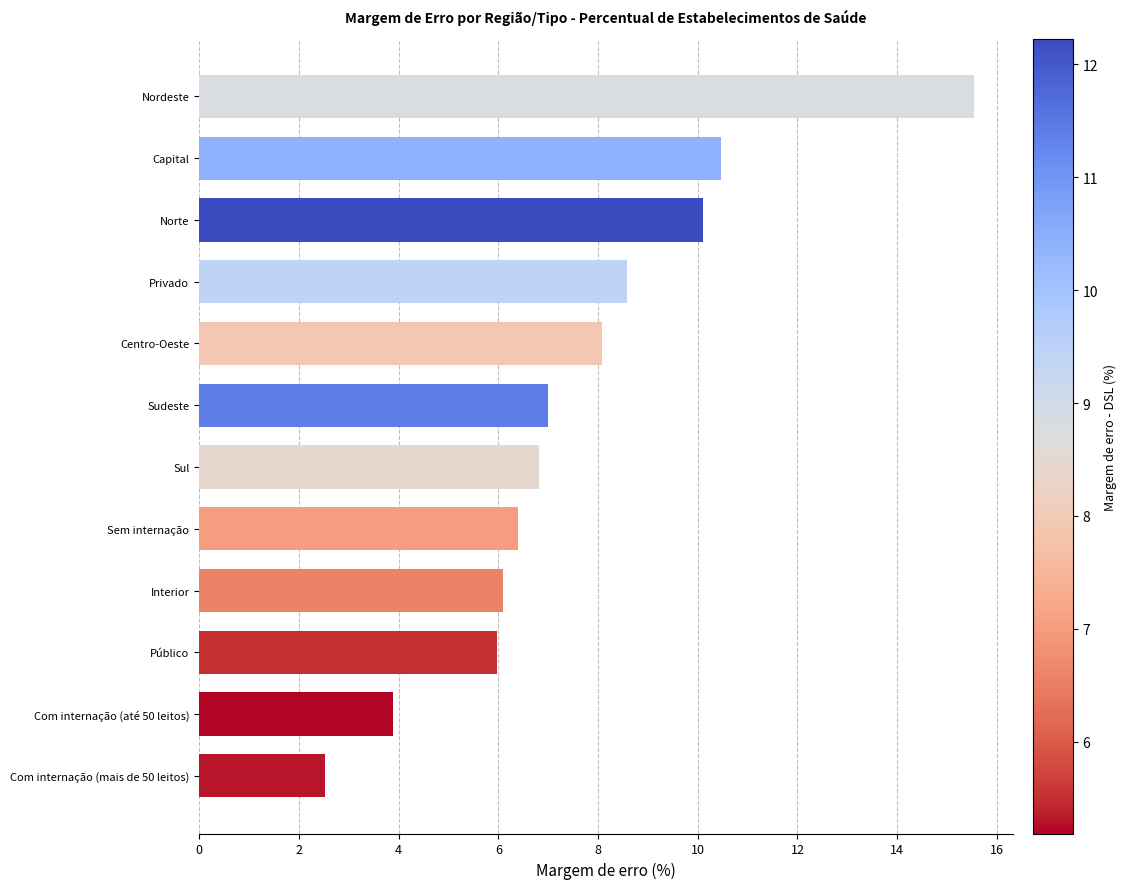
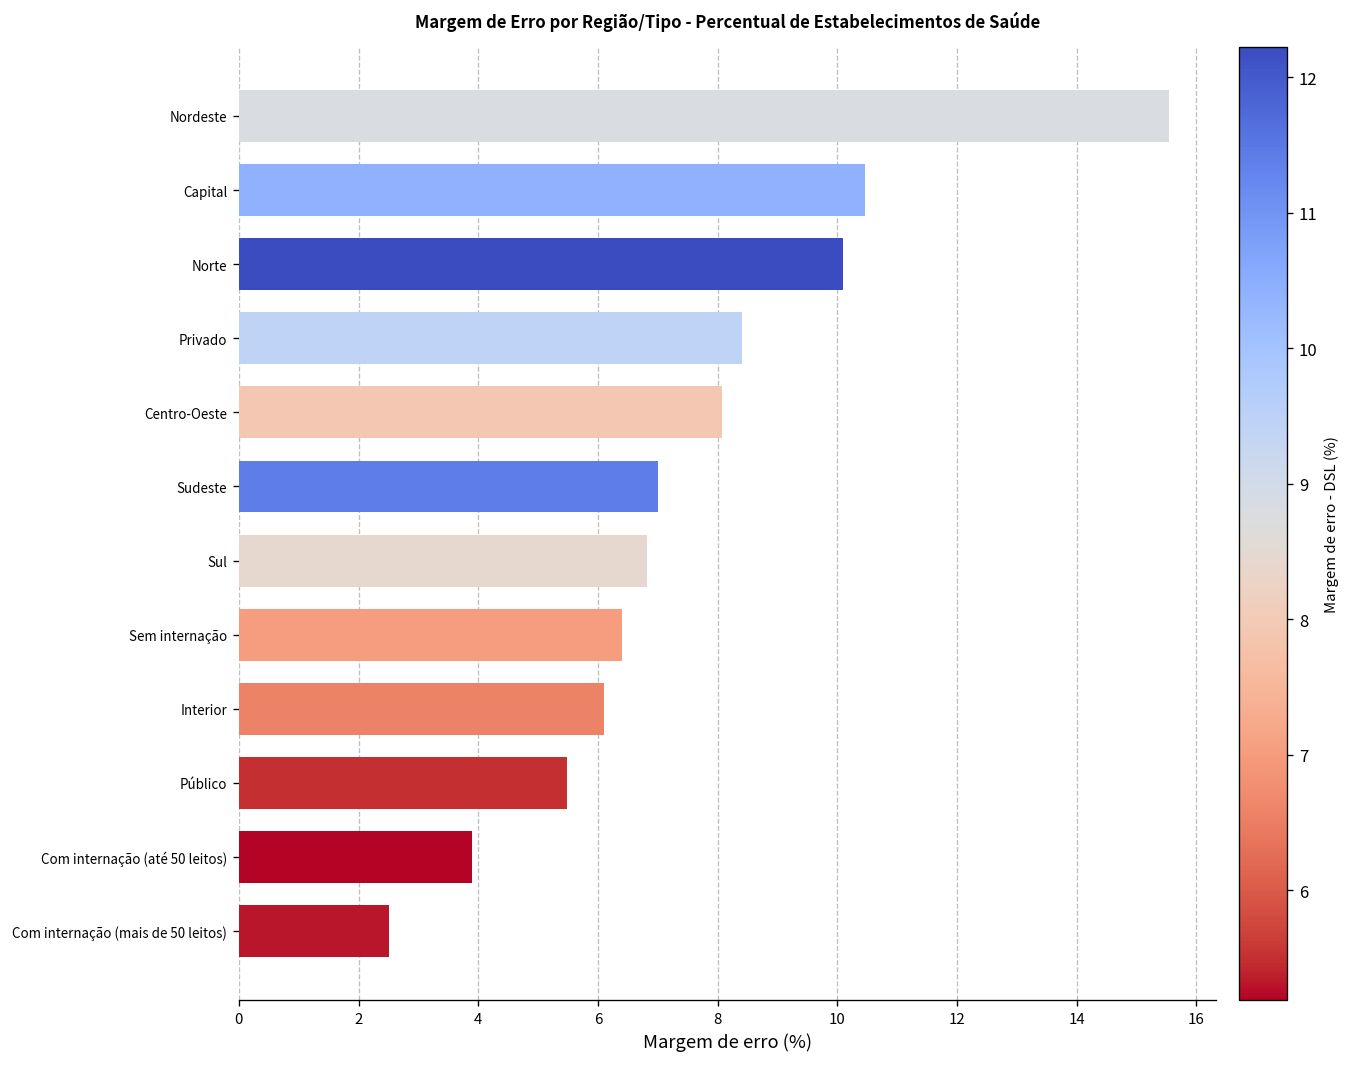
  {
    "Nordeste": 15.6,
    "Capital": 10.5,
    "Norte": 10.1,
-   "Privado": 8.6,
+   "Privado": 8.4,
    "Centro-Oeste": 8.1,
    "Sudeste": 7.0,
    "Sul": 6.8,
    "Sem internação": 6.4,
    "Interior": 6.1,
-   "Público": 6.0,
+   "Público": 5.5,
    "Com internação (até 50 leitos)": 3.9,
    "Com internação (mais de 50 leitos)": 2.5
  }
